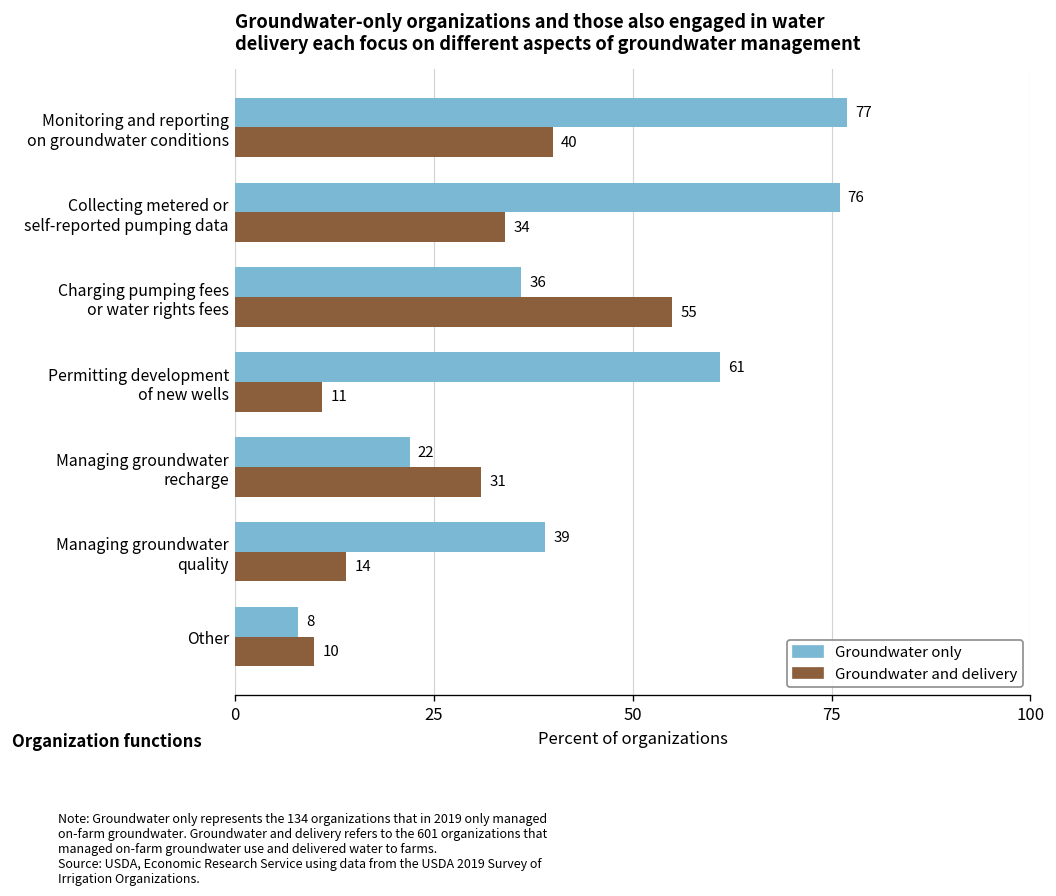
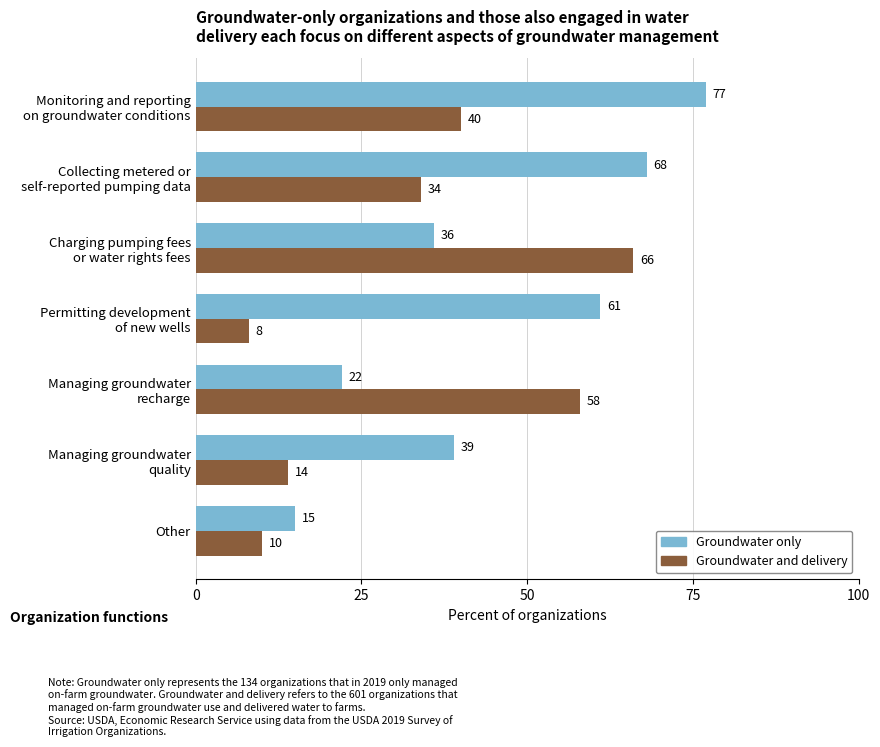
  {
    "Groundwater only": {
      "Monitoring and reporting on groundwater conditions": 77,
-     "Collecting metered or self-reported pumping data": 76,
+     "Collecting metered or self-reported pumping data": 68,
      "Charging pumping fees or water rights fees": 36,
      "Permitting development of new wells": 61,
      "Managing groundwater recharge": 22,
      "Managing groundwater quality": 39,
-     "Other": 8
+     "Other": 15
    },
    "Groundwater and delivery": {
      "Monitoring and reporting on groundwater conditions": 40,
      "Collecting metered or self-reported pumping data": 34,
-     "Charging pumping fees or water rights fees": 55,
-     "Permitting development of new wells": 11,
-     "Managing groundwater recharge": 31,
+     "Charging pumping fees or water rights fees": 66,
+     "Permitting development of new wells": 8,
+     "Managing groundwater recharge": 58,
      "Managing groundwater quality": 14,
      "Other": 10
    }
  }
